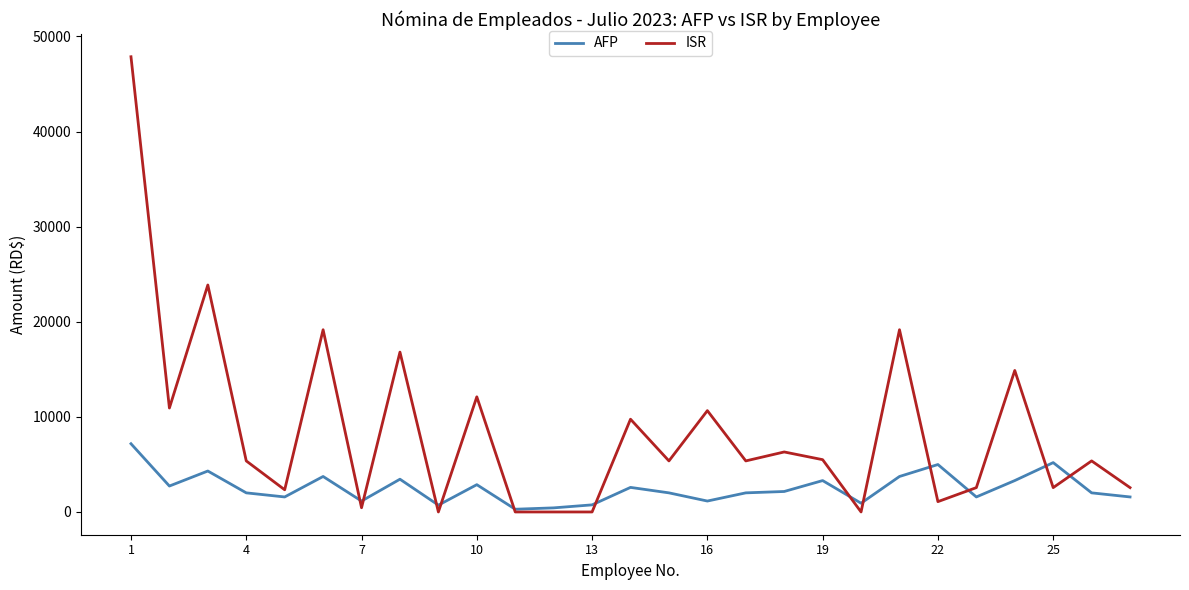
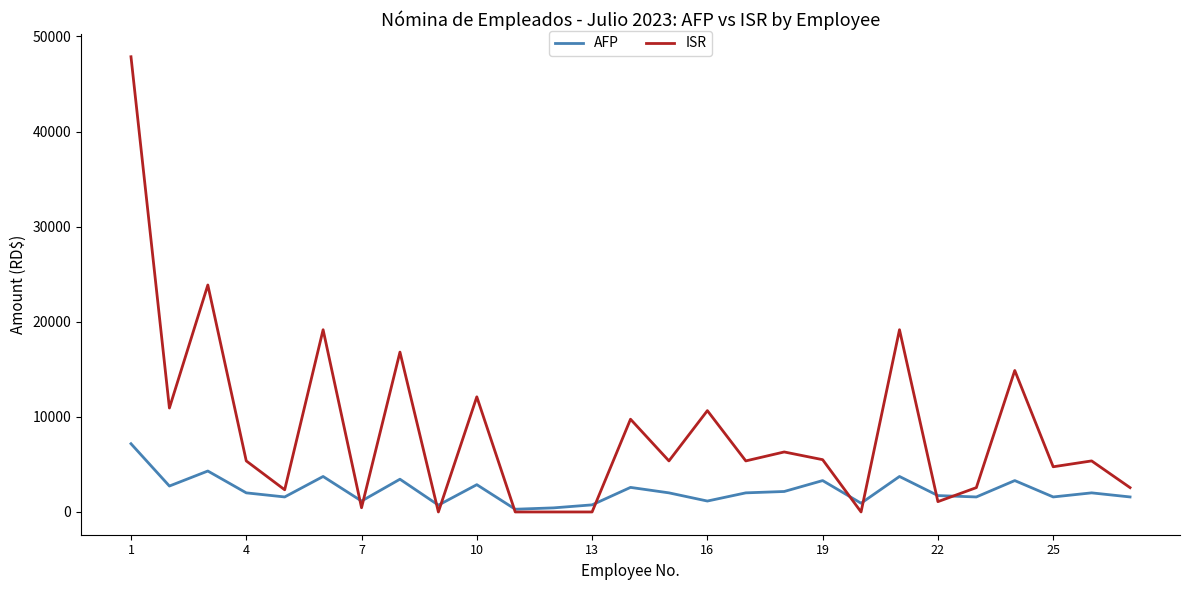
  {
    "AFP": {
      "1": 7000,
      "4": 2000,
      "7": 1000,
      "10": 3000,
      "13": 1000,
      "16": 1000,
      "19": 3000,
-     "22": 5000,
-     "25": 5000
+     "22": 2000,
+     "25": 2000
    },
    "ISR": {
      "1": 48000,
      "4": 5000,
      "7": 0,
      "10": 12000,
      "13": 0,
      "16": 11000,
      "19": 5000,
      "22": 1000,
-     "25": 3000
+     "25": 5000
    }
  }
